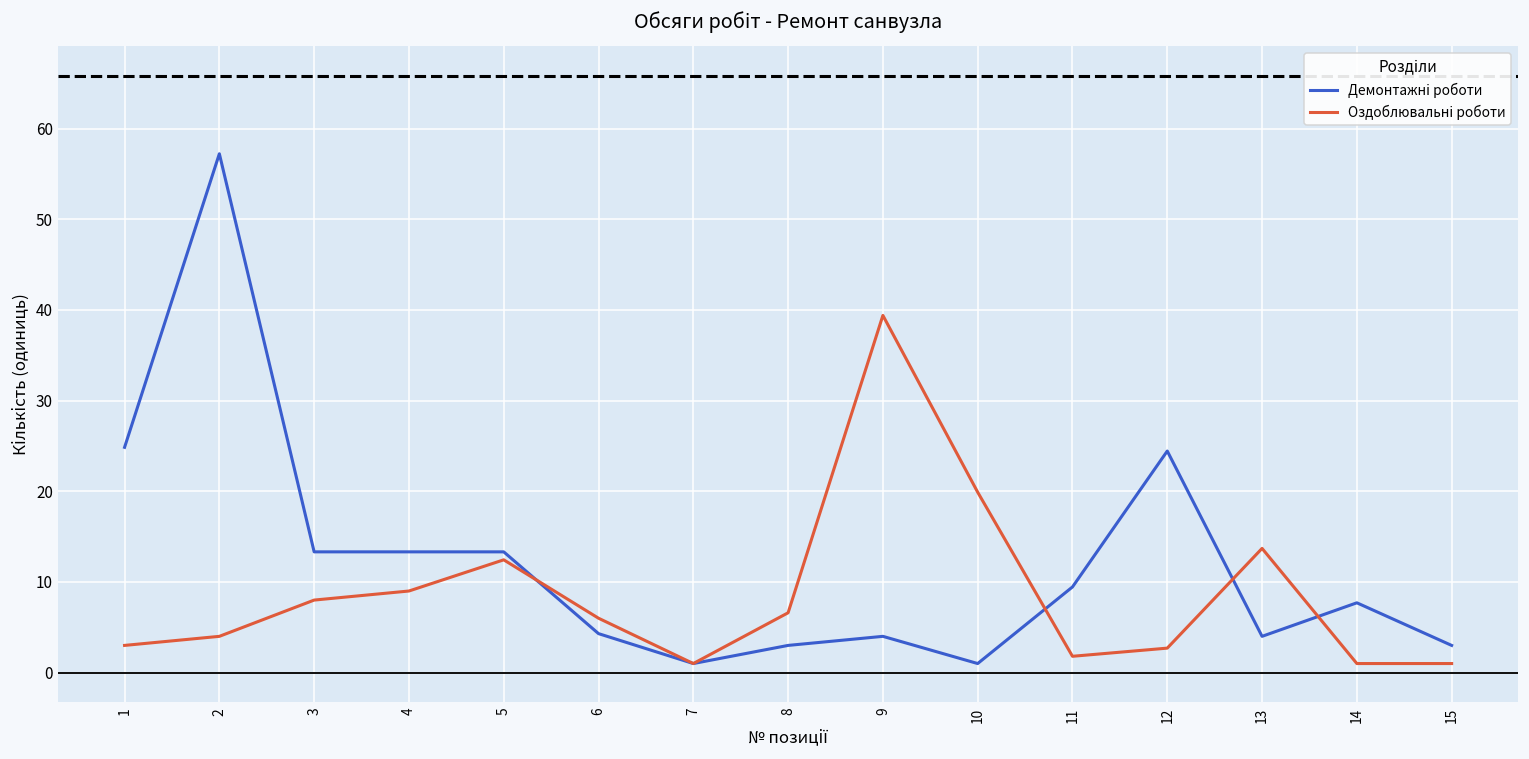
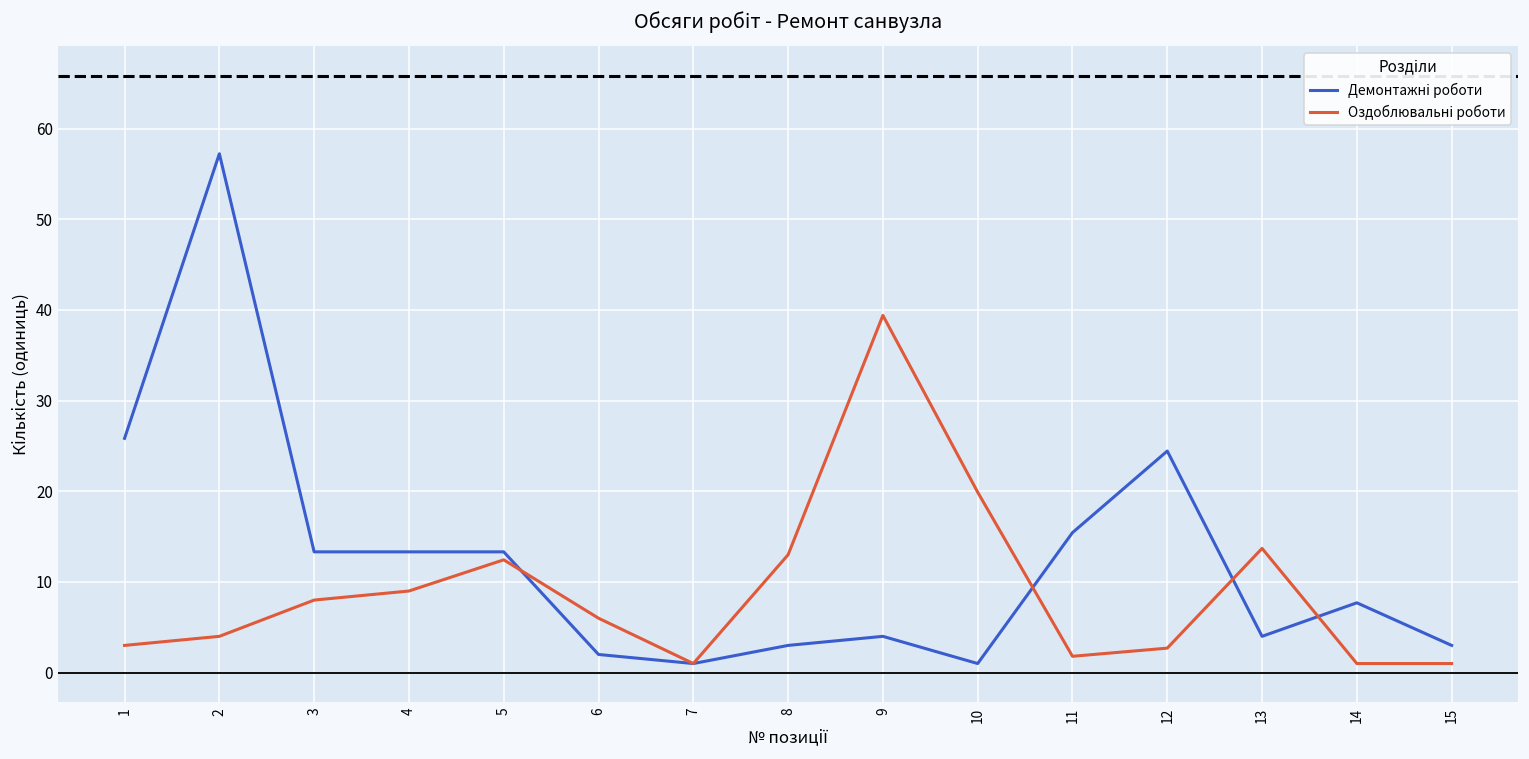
  {
    "Демонтажні роботи": {
-     "1": 25,
+     "1": 26,
      "2": 57,
      "3": 13,
      "4": 13,
      "5": 13,
-     "6": 4,
+     "6": 2,
      "8": 3,
      "9": 4,
      "10": 1,
-     "11": 9,
+     "11": 15,
      "12": 24,
      "13": 4,
      "14": 8,
      "15": 3
    },
    "Оздоблювальні роботи": {
      "1": 3,
      "2": 4,
      "3": 8,
      "4": 9,
      "5": 12,
      "6": 6,
-     "8": 7,
+     "8": 13,
      "9": 39,
      "10": 20,
      "11": 2,
      "12": 3,
      "13": 14,
      "14": 1,
      "15": 1
    }
  }
